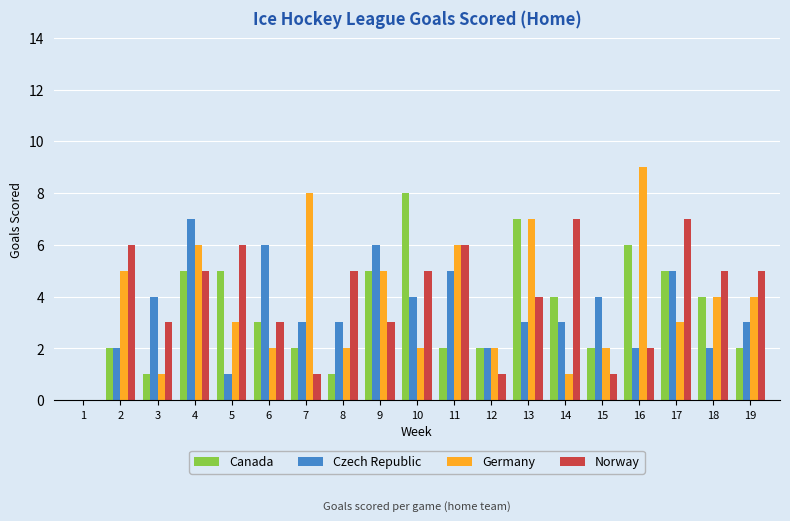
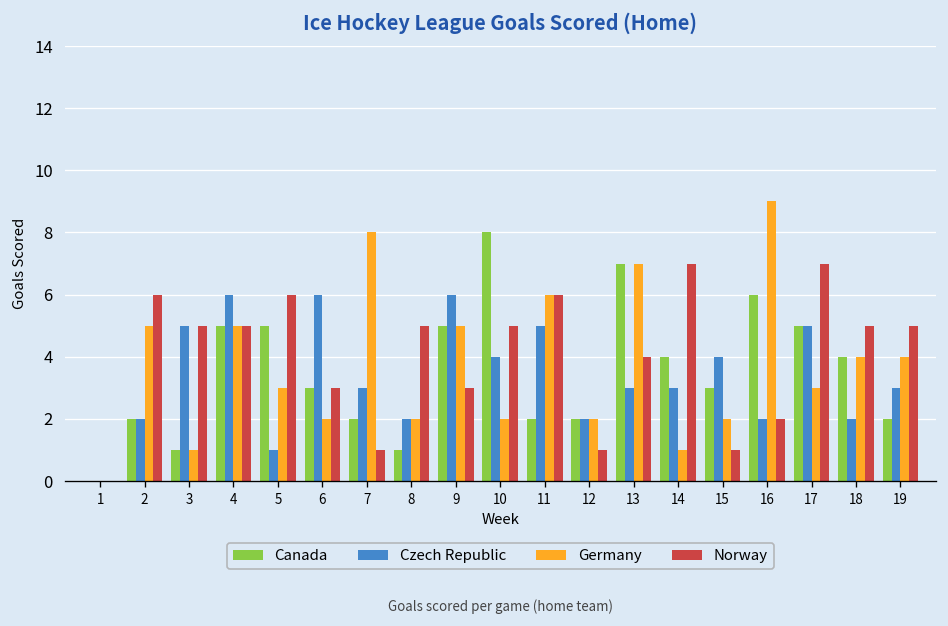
  {
    "Canada": {
      "1": 0,
      "2": 2,
      "3": 1,
      "4": 5,
      "5": 5,
      "6": 3,
      "7": 2,
      "8": 1,
      "9": 5,
      "10": 8,
      "11": 2,
      "12": 2,
      "13": 7,
      "14": 4,
-     "15": 2,
+     "15": 3,
      "16": 6,
      "17": 5,
      "18": 4,
      "19": 2
    },
    "Czech Republic": {
      "1": 0,
      "2": 2,
-     "3": 4,
-     "4": 7,
+     "3": 5,
+     "4": 6,
      "5": 1,
      "6": 6,
      "7": 3,
-     "8": 3,
+     "8": 2,
      "9": 6,
      "10": 4,
      "11": 5,
      "12": 2,
      "13": 3,
      "14": 3,
      "15": 4,
      "16": 2,
      "17": 5,
      "18": 2,
      "19": 3
    },
    "Germany": {
      "1": 0,
      "2": 5,
      "3": 1,
-     "4": 6,
+     "4": 5,
      "5": 3,
      "6": 2,
      "7": 8,
      "8": 2,
      "9": 5,
      "10": 2,
      "11": 6,
      "12": 2,
      "13": 7,
      "14": 1,
      "15": 2,
      "16": 9,
      "17": 3,
      "18": 4,
      "19": 4
    },
    "Norway": {
      "1": 0,
      "2": 6,
-     "3": 3,
+     "3": 5,
      "4": 5,
      "5": 6,
      "6": 3,
      "7": 1,
      "8": 5,
      "9": 3,
      "10": 5,
      "11": 6,
      "12": 1,
      "13": 4,
      "14": 7,
      "15": 1,
      "16": 2,
      "17": 7,
      "18": 5,
      "19": 5
    }
  }
